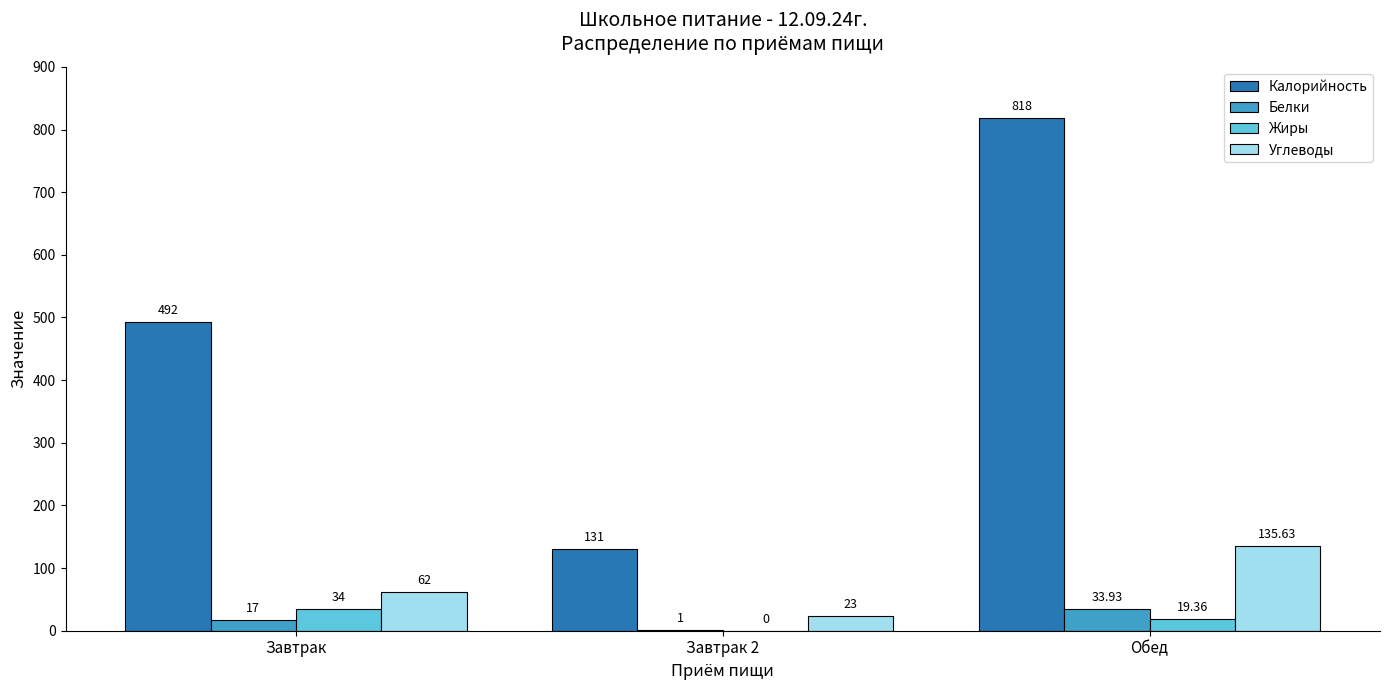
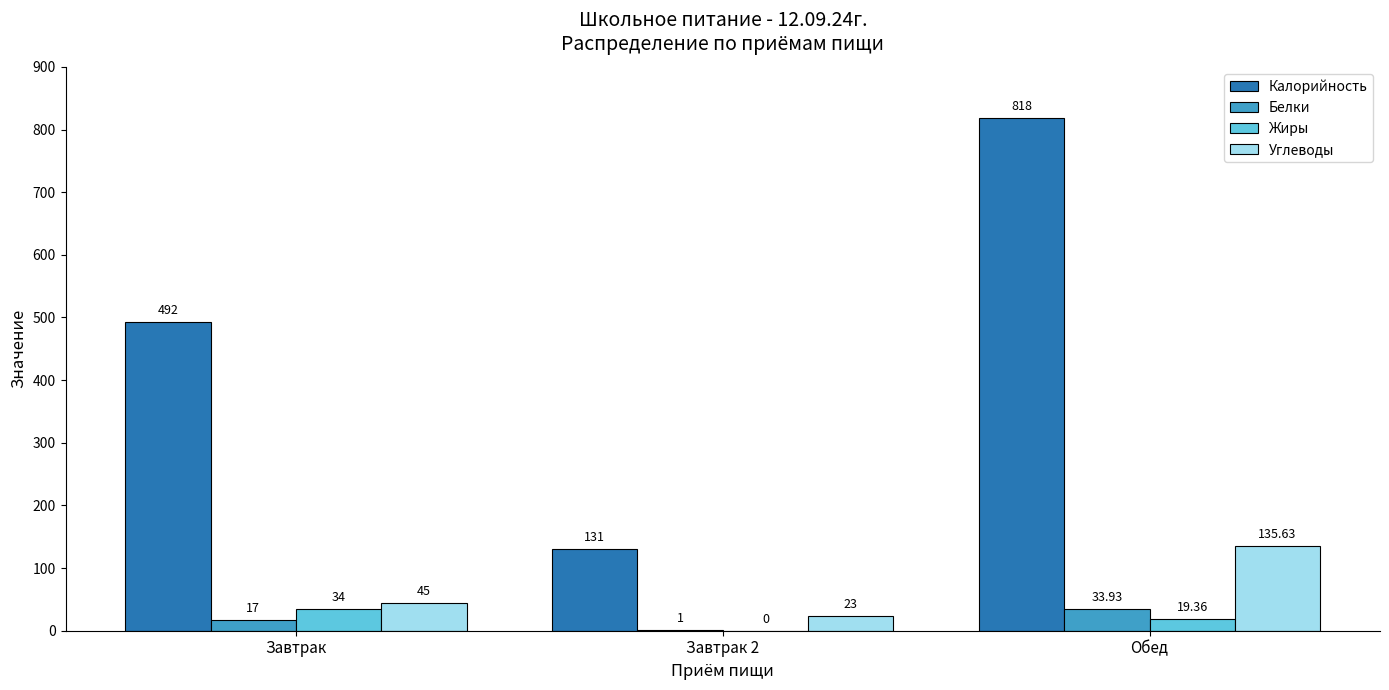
  {
    "Углеводы": {
-     "Завтрак": 62,
+     "Завтрак": 45,
      "Завтрак 2": 23,
      "Обед": 135.63
    }
  }
